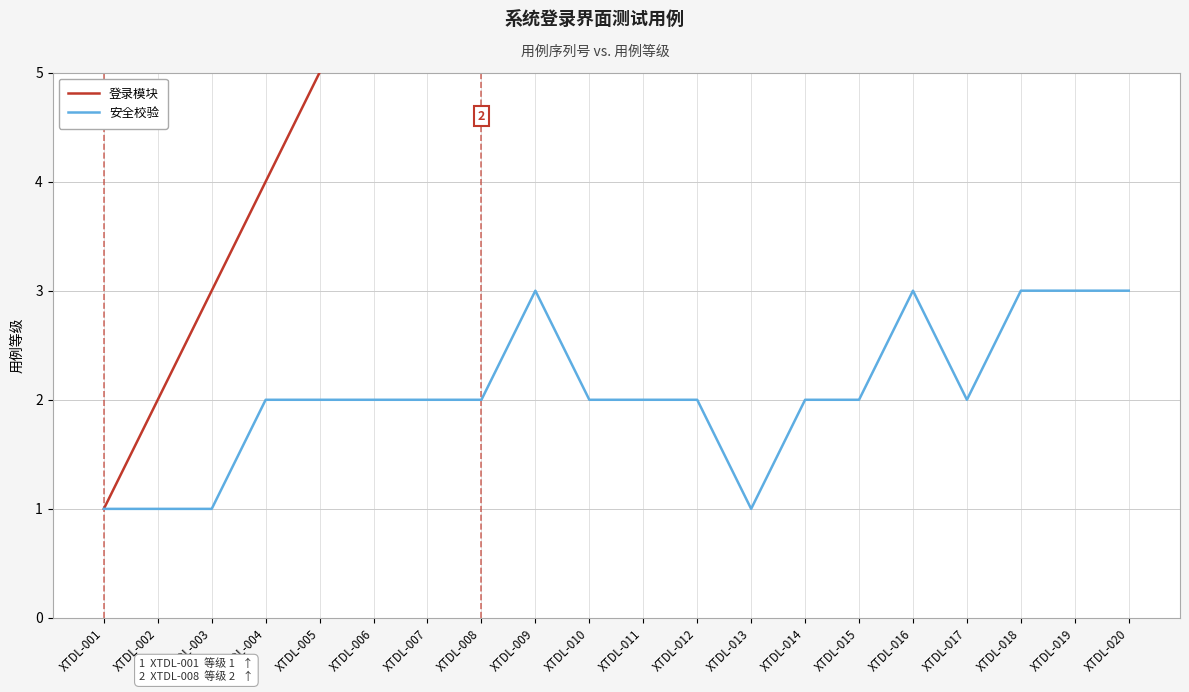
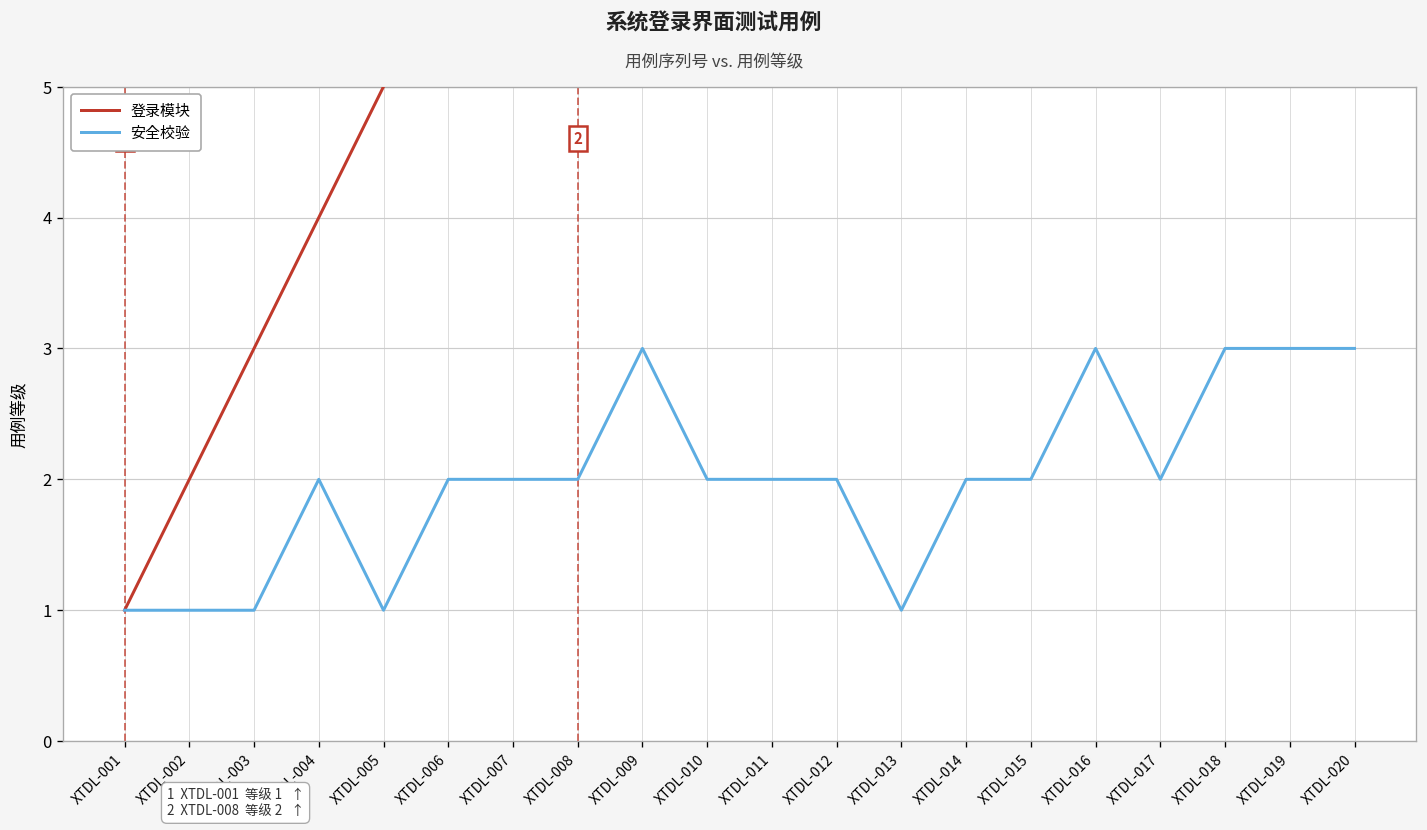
  {
    "登录模块": {
      "XTDL-002": 2,
      "XTDL-003": 3,
      "XTDL-004": 4,
      "XTDL-005": 5
    },
    "安全校验": {
      "XTDL-002": 1,
      "XTDL-003": 1,
      "XTDL-004": 2,
-     "XTDL-005": 2,
+     "XTDL-005": 1,
      "XTDL-006": 2,
      "XTDL-007": 2,
      "XTDL-008": 2,
      "XTDL-009": 3,
      "XTDL-010": 2,
      "XTDL-011": 2,
      "XTDL-012": 2,
      "XTDL-013": 1,
      "XTDL-014": 2,
      "XTDL-015": 2,
      "XTDL-016": 3,
      "XTDL-017": 2,
      "XTDL-018": 3,
      "XTDL-019": 3,
      "XTDL-020": 3
    }
  }
